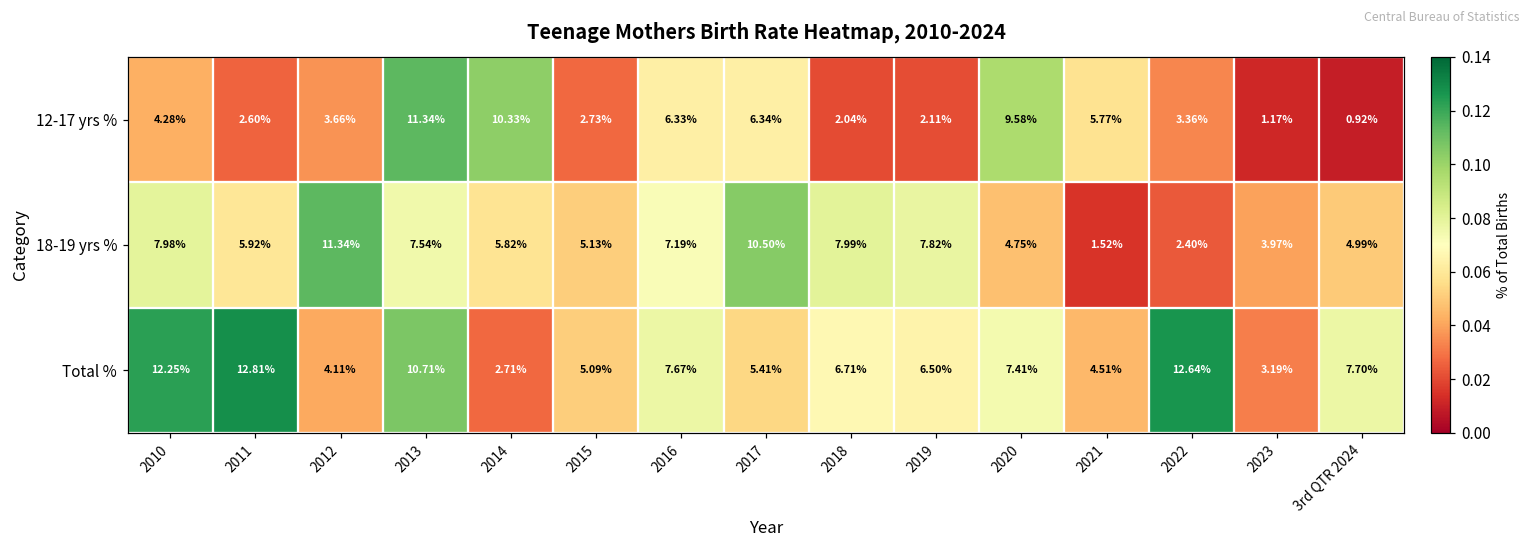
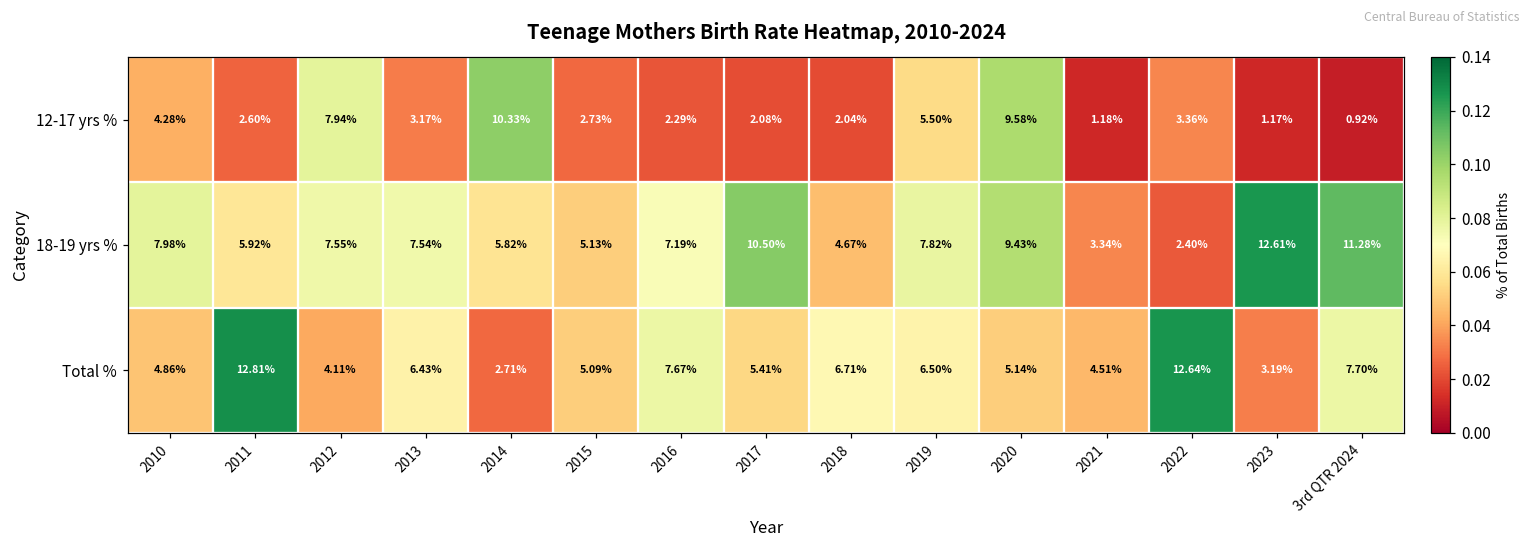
  {
    "12-17 yrs %": {
      "2010": "4.28%",
      "2011": "2.60%",
-     "2012": "3.66%",
-     "2013": "11.34%",
+     "2012": "7.94%",
+     "2013": "3.17%",
      "2014": "10.33%",
      "2015": "2.73%",
-     "2016": "6.33%",
-     "2017": "6.34%",
+     "2016": "2.29%",
+     "2017": "2.08%",
      "2018": "2.04%",
-     "2019": "2.11%",
+     "2019": "5.50%",
      "2020": "9.58%",
-     "2021": "5.77%",
+     "2021": "1.18%",
      "2022": "3.36%",
      "2023": "1.17%",
      "3rd QTR 2024": "0.92%"
    },
    "18-19 yrs %": {
      "2010": "7.98%",
      "2011": "5.92%",
-     "2012": "11.34%",
+     "2012": "7.55%",
      "2013": "7.54%",
      "2014": "5.82%",
      "2015": "5.13%",
      "2016": "7.19%",
      "2017": "10.50%",
-     "2018": "7.99%",
+     "2018": "4.67%",
      "2019": "7.82%",
-     "2020": "4.75%",
-     "2021": "1.52%",
+     "2020": "9.43%",
+     "2021": "3.34%",
      "2022": "2.40%",
-     "2023": "3.97%",
-     "3rd QTR 2024": "4.99%"
+     "2023": "12.61%",
+     "3rd QTR 2024": "11.28%"
    },
    "Total %": {
-     "2010": "12.25%",
+     "2010": "4.86%",
      "2011": "12.81%",
      "2012": "4.11%",
-     "2013": "10.71%",
+     "2013": "6.43%",
      "2014": "2.71%",
      "2015": "5.09%",
      "2016": "7.67%",
      "2017": "5.41%",
      "2018": "6.71%",
      "2019": "6.50%",
-     "2020": "7.41%",
+     "2020": "5.14%",
      "2021": "4.51%",
      "2022": "12.64%",
      "2023": "3.19%",
      "3rd QTR 2024": "7.70%"
    }
  }
